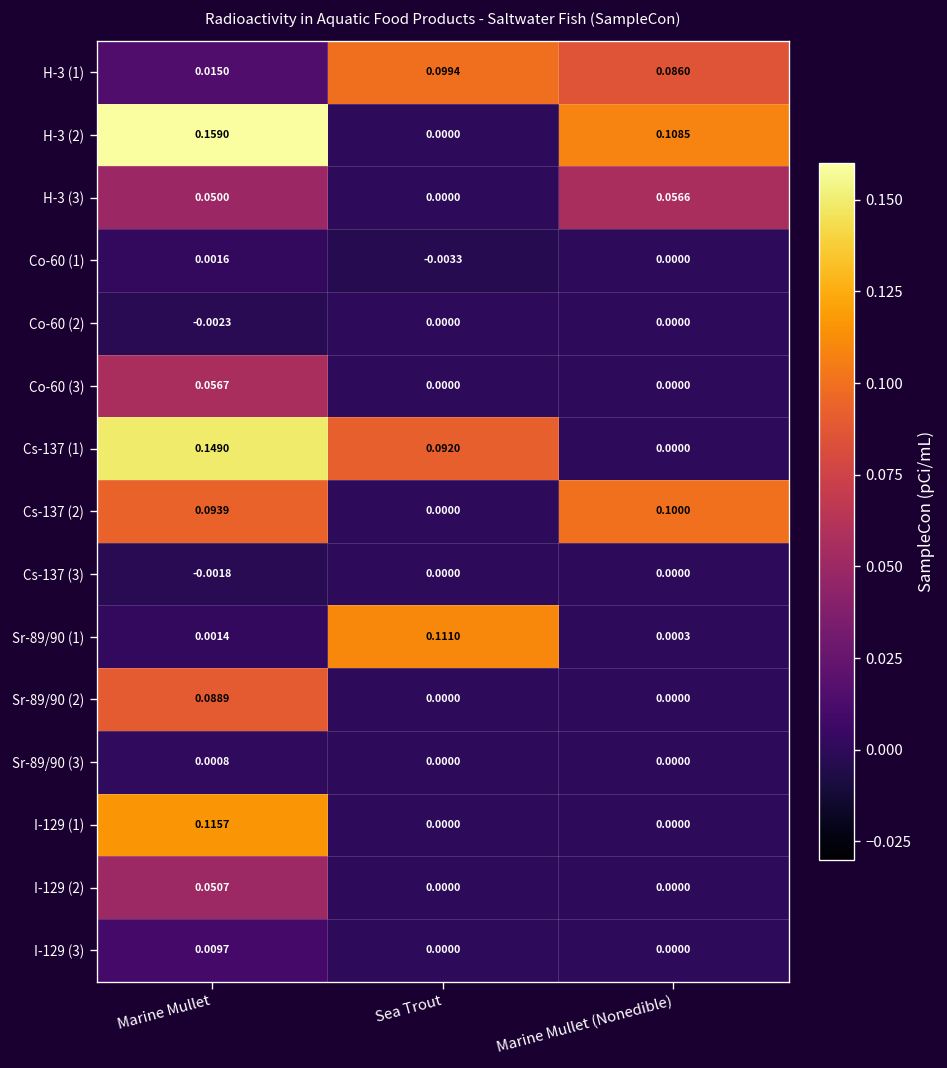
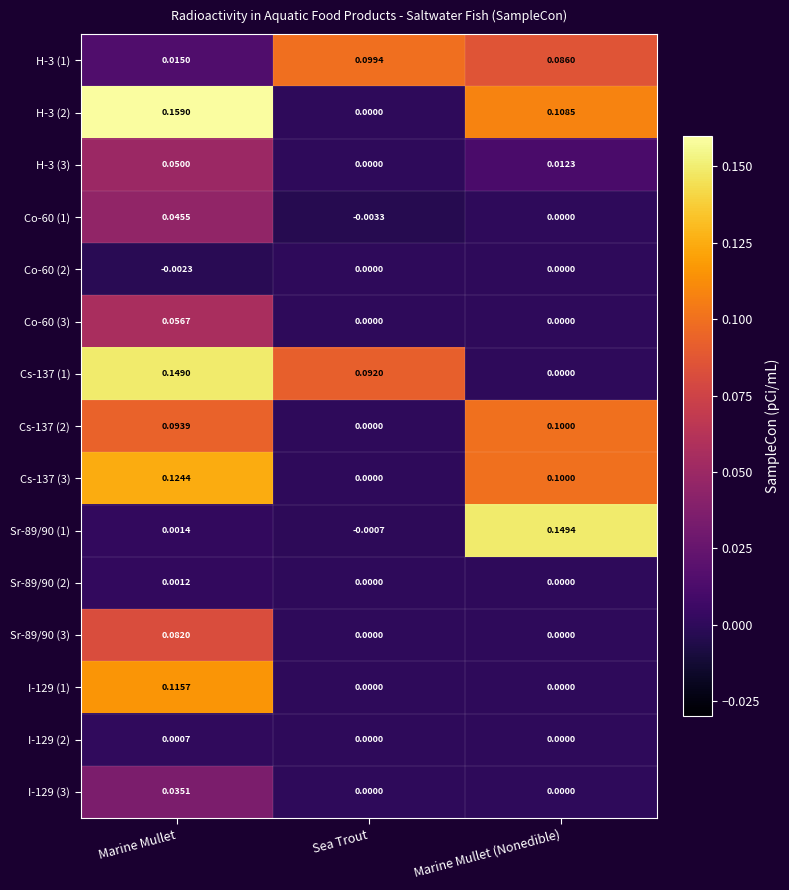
  {
    "H-3 (1)": {
      "Marine Mullet": 0.0150,
      "Sea Trout": 0.0994,
      "Marine Mullet (Nonedible)": 0.0860
    },
    "H-3 (2)": {
      "Marine Mullet": 0.1590,
      "Sea Trout": 0.0000,
      "Marine Mullet (Nonedible)": 0.1085
    },
    "H-3 (3)": {
      "Marine Mullet": 0.0500,
      "Sea Trout": 0.0000,
-     "Marine Mullet (Nonedible)": 0.0566
+     "Marine Mullet (Nonedible)": 0.0123
    },
    "Co-60 (1)": {
-     "Marine Mullet": 0.0016,
+     "Marine Mullet": 0.0455,
      "Sea Trout": -0.0033,
      "Marine Mullet (Nonedible)": 0.0000
    },
    "Co-60 (2)": {
      "Marine Mullet": -0.0023,
      "Sea Trout": 0.0000,
      "Marine Mullet (Nonedible)": 0.0000
    },
    "Co-60 (3)": {
      "Marine Mullet": 0.0567,
      "Sea Trout": 0.0000,
      "Marine Mullet (Nonedible)": 0.0000
    },
    "Cs-137 (1)": {
      "Marine Mullet": 0.1490,
      "Sea Trout": 0.0920,
      "Marine Mullet (Nonedible)": 0.0000
    },
    "Cs-137 (2)": {
      "Marine Mullet": 0.0939,
      "Sea Trout": 0.0000,
      "Marine Mullet (Nonedible)": 0.1000
    },
    "Cs-137 (3)": {
-     "Marine Mullet": -0.0018,
+     "Marine Mullet": 0.1244,
      "Sea Trout": 0.0000,
-     "Marine Mullet (Nonedible)": 0.0000
+     "Marine Mullet (Nonedible)": 0.1000
    },
    "Sr-89/90 (1)": {
      "Marine Mullet": 0.0014,
-     "Sea Trout": 0.1110,
-     "Marine Mullet (Nonedible)": 0.0003
+     "Sea Trout": -0.0007,
+     "Marine Mullet (Nonedible)": 0.1494
    },
    "Sr-89/90 (2)": {
-     "Marine Mullet": 0.0889,
+     "Marine Mullet": 0.0012,
      "Sea Trout": 0.0000,
      "Marine Mullet (Nonedible)": 0.0000
    },
    "Sr-89/90 (3)": {
-     "Marine Mullet": 0.0008,
+     "Marine Mullet": 0.0820,
      "Sea Trout": 0.0000,
      "Marine Mullet (Nonedible)": 0.0000
    },
    "I-129 (1)": {
      "Marine Mullet": 0.1157,
      "Sea Trout": 0.0000,
      "Marine Mullet (Nonedible)": 0.0000
    },
    "I-129 (2)": {
-     "Marine Mullet": 0.0507,
+     "Marine Mullet": 0.0007,
      "Sea Trout": 0.0000,
      "Marine Mullet (Nonedible)": 0.0000
    },
    "I-129 (3)": {
-     "Marine Mullet": 0.0097,
+     "Marine Mullet": 0.0351,
      "Sea Trout": 0.0000,
      "Marine Mullet (Nonedible)": 0.0000
    }
  }
